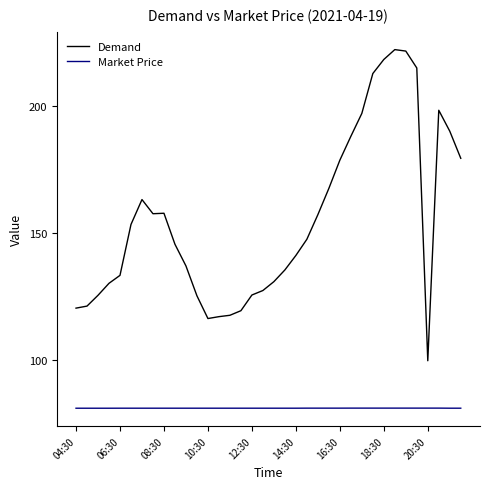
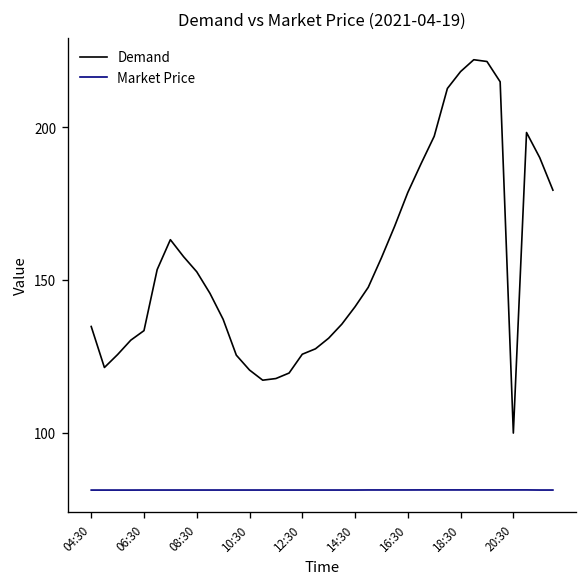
  {
    "Demand": {
-     "04:30": 121,
+     "04:30": 135,
      "06:30": 133,
-     "08:30": 158,
-     "10:30": 116,
+     "08:30": 153,
+     "10:30": 121,
      "12:30": 126,
      "14:30": 141,
      "16:30": 179,
      "18:30": 218,
      "20:30": 100
    },
    "Market Price": {
      "04:30": 81,
      "06:30": 81,
      "08:30": 81,
      "10:30": 81,
      "12:30": 81,
      "14:30": 81,
      "16:30": 81,
      "18:30": 81,
      "20:30": 81
    }
  }
